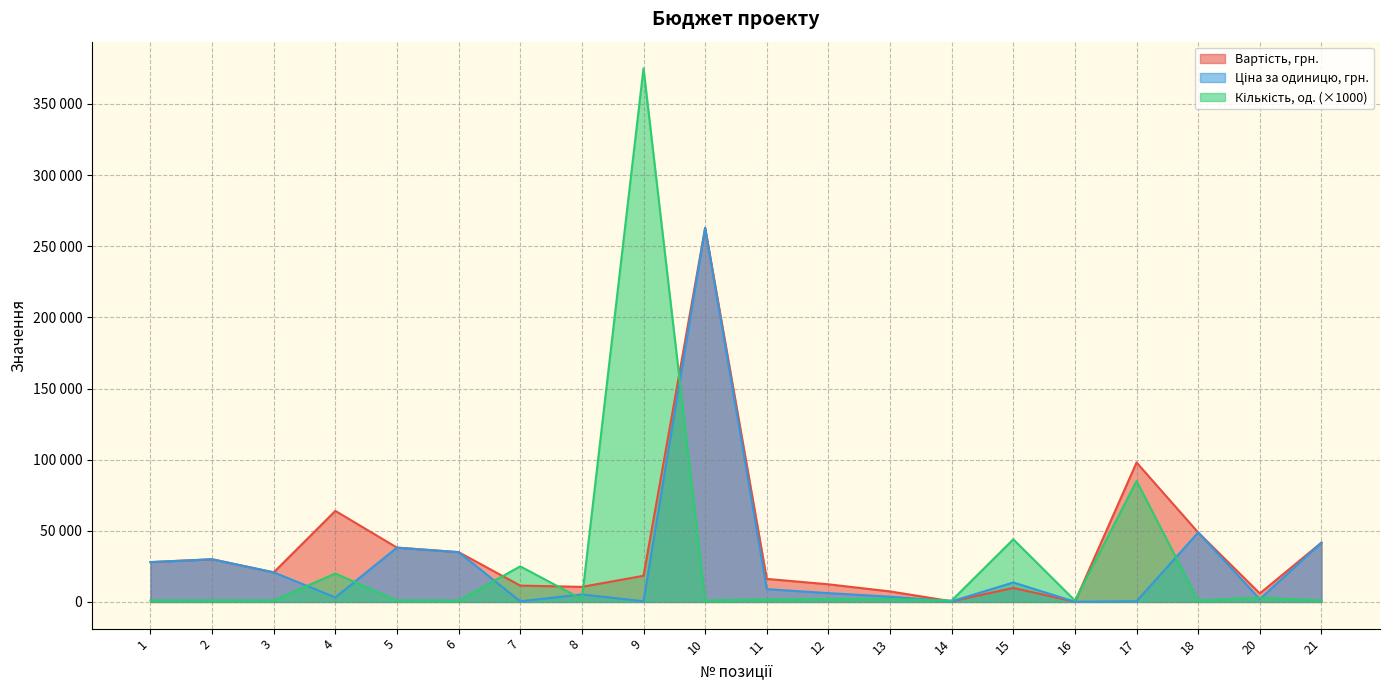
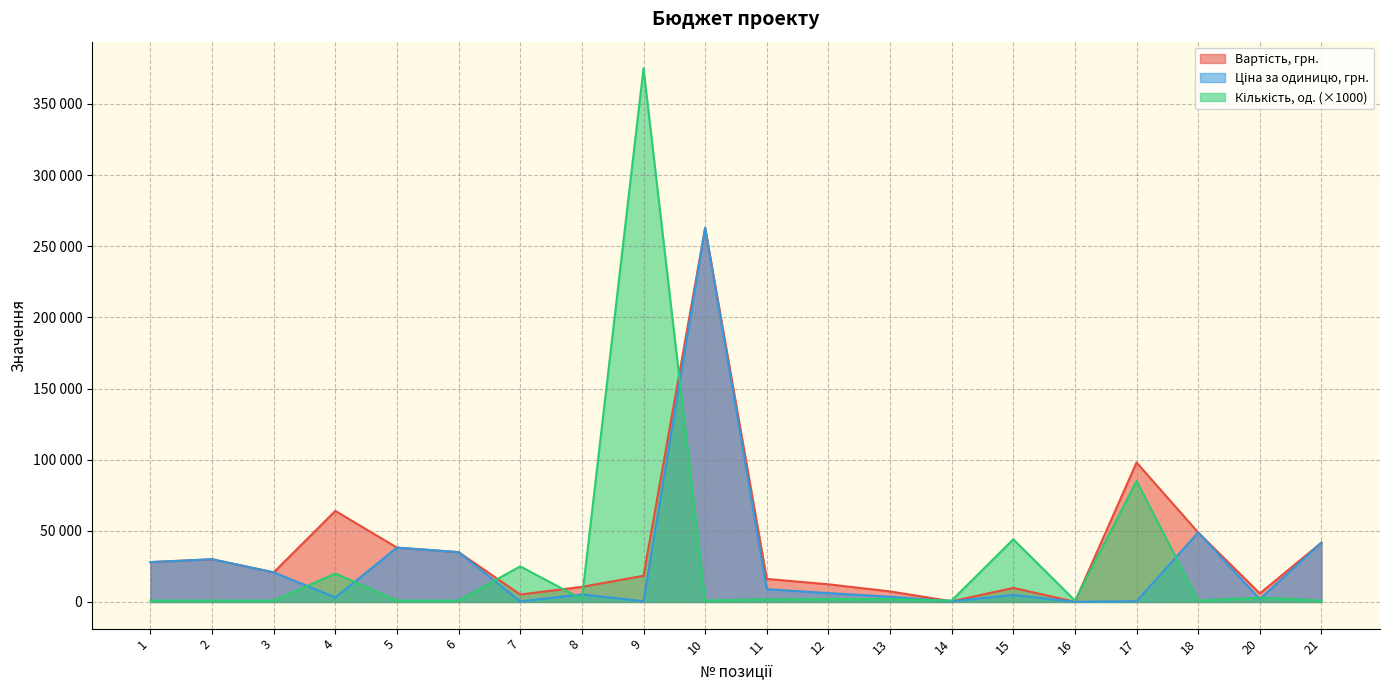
  {
    "Вартість, грн.": {
      "4": 64000,
-     "7": 12000,
+     "7": 5000,
      "8": 11000,
      "9": 18000,
      "11": 16000,
      "12": 12000,
      "13": 7000,
      "15": 10000,
      "17": 98000,
      "20": 6000
    },
    "Ціна за одиницю, грн.": {
      "4": 3000,
      "7": 0,
      "8": 5000,
      "9": 0,
      "11": 9000,
      "12": 6000,
-     "15": 14000,
+     "15": 5000,
      "17": 0
    },
    "Кількість, од. (×1000)": {
      "1": 1000,
      "2": 1000,
      "3": 1000,
      "4": 20000,
      "5": 1000,
      "6": 1000,
      "7": 25000,
      "8": 2000,
      "9": 375000,
      "10": 1000,
      "11": 2000,
      "12": 2000,
      "15": 44000,
      "17": 85000,
      "18": 1000,
      "21": 1000
    }
  }
